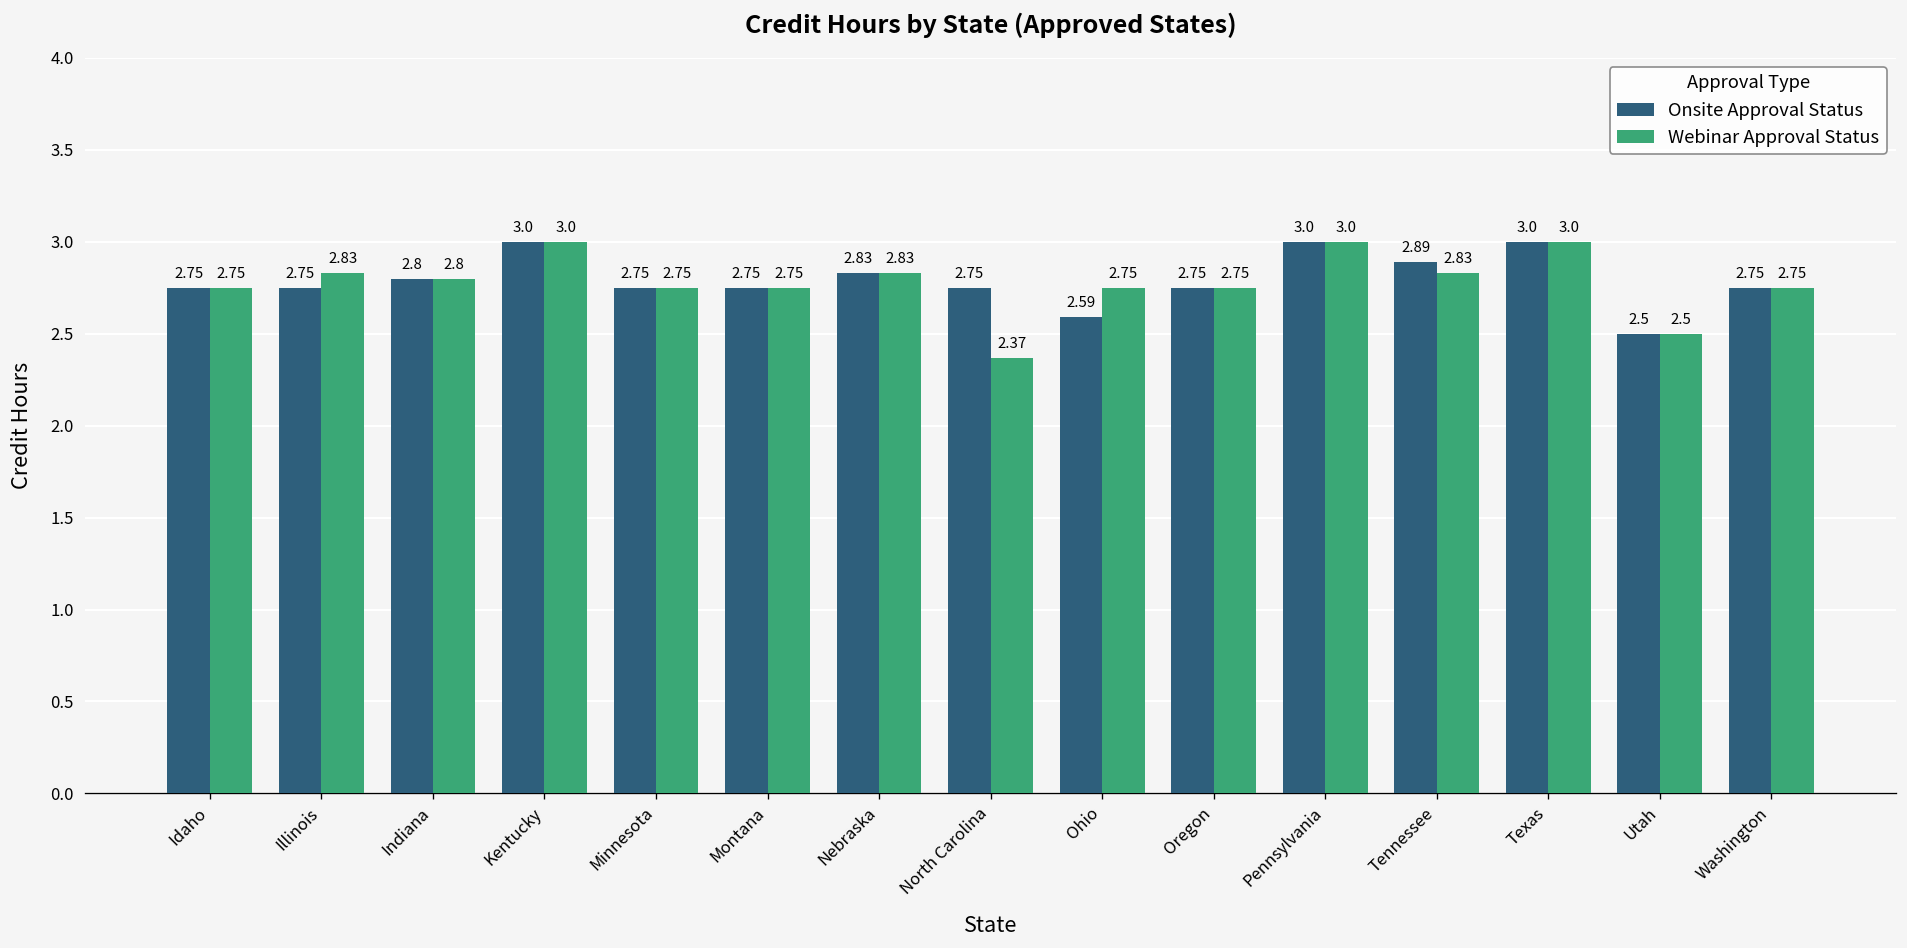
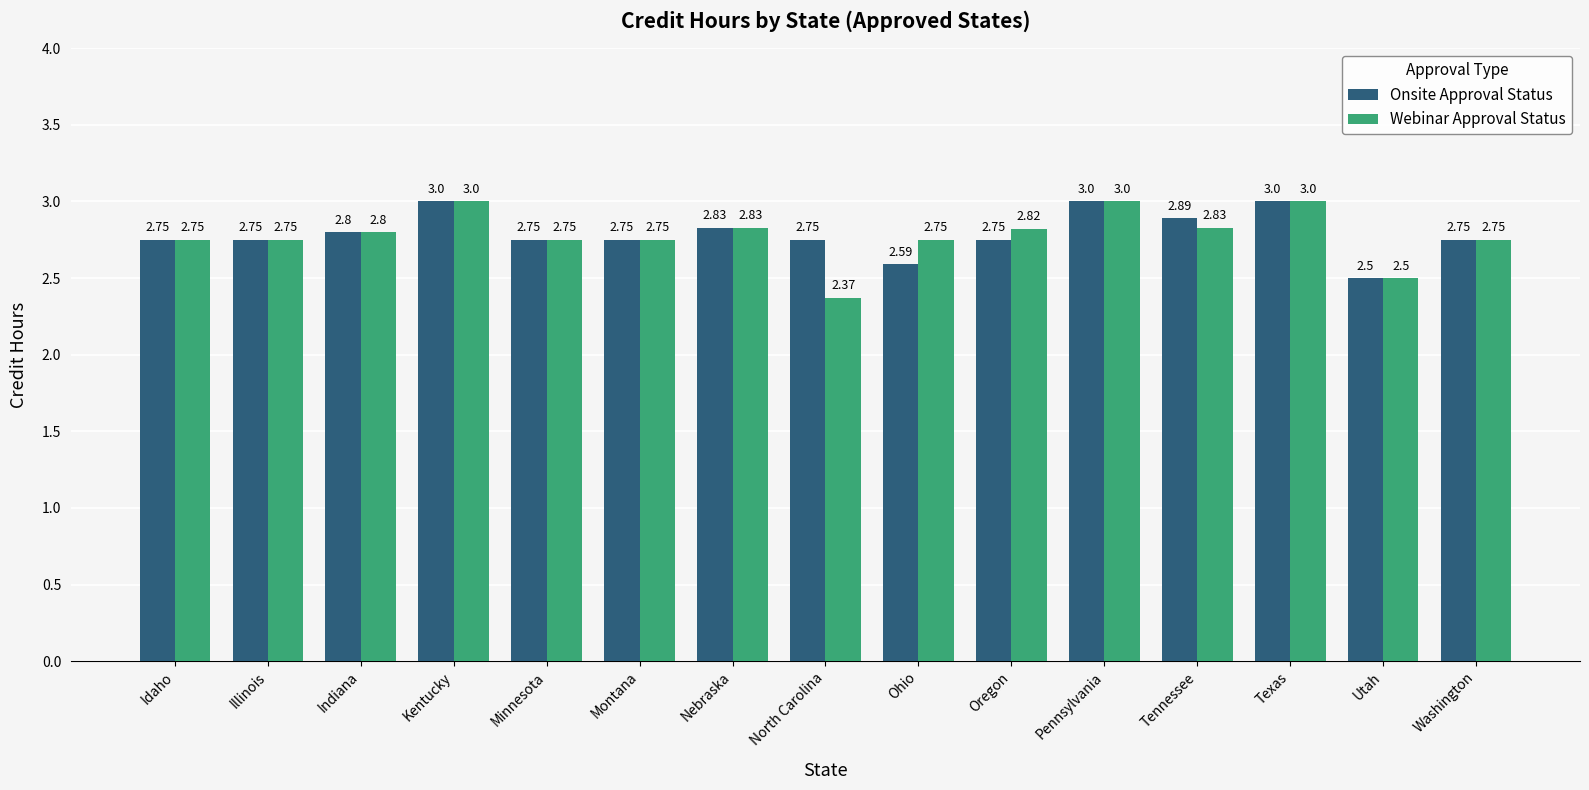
  {
    "Onsite Approval Status": {
      "Idaho": 2.75,
      "Illinois": 2.75,
      "Indiana": 2.8,
      "Kentucky": 3.0,
      "Minnesota": 2.75,
      "Montana": 2.75,
      "Nebraska": 2.83,
      "North Carolina": 2.75,
      "Ohio": 2.59,
      "Oregon": 2.75,
      "Pennsylvania": 3.0,
      "Tennessee": 2.89,
      "Texas": 3.0,
      "Utah": 2.5,
      "Washington": 2.75
    },
    "Webinar Approval Status": {
      "Idaho": 2.75,
-     "Illinois": 2.83,
+     "Illinois": 2.75,
      "Indiana": 2.8,
      "Kentucky": 3.0,
      "Minnesota": 2.75,
      "Montana": 2.75,
      "Nebraska": 2.83,
      "North Carolina": 2.37,
      "Ohio": 2.75,
-     "Oregon": 2.75,
+     "Oregon": 2.82,
      "Pennsylvania": 3.0,
      "Tennessee": 2.83,
      "Texas": 3.0,
      "Utah": 2.5,
      "Washington": 2.75
    }
  }
